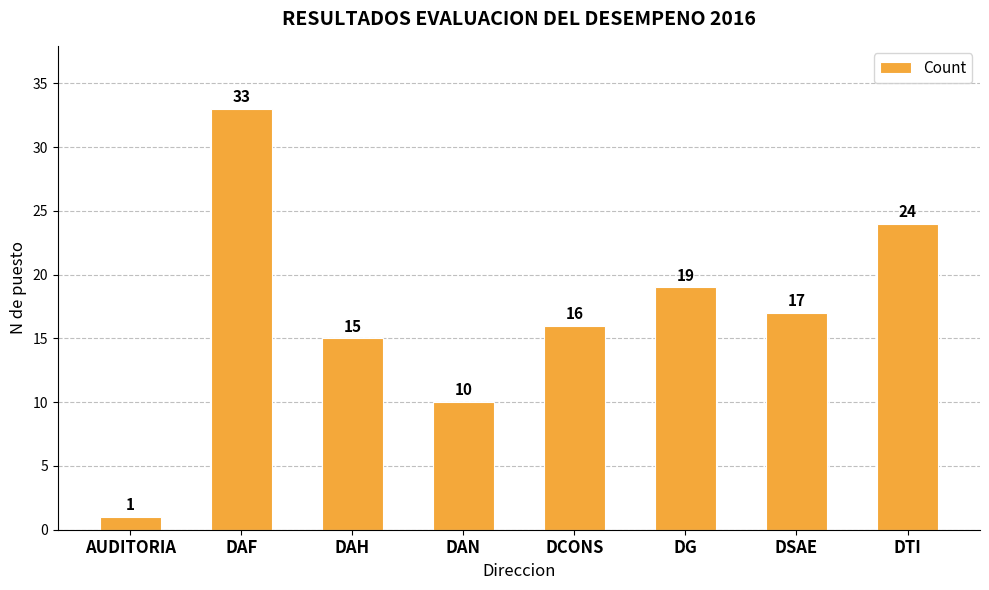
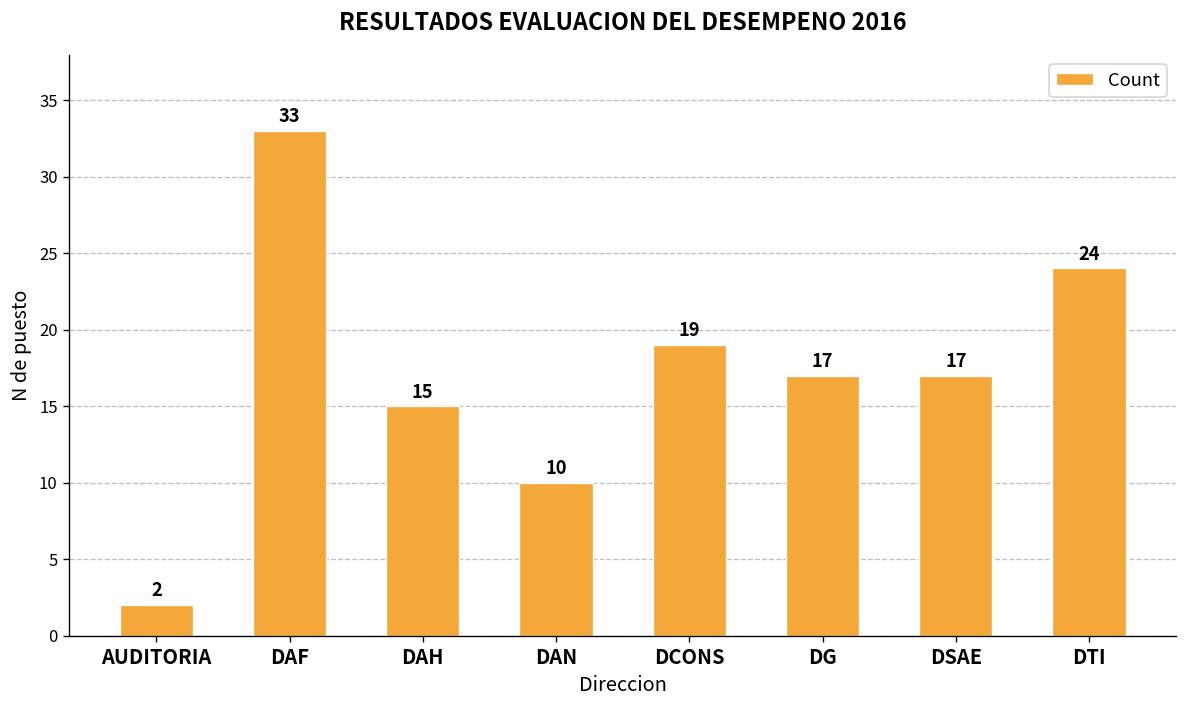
  {
-   "AUDITORIA": 1,
+   "AUDITORIA": 2,
    "DAF": 33,
    "DAH": 15,
    "DAN": 10,
-   "DCONS": 16,
-   "DG": 19,
+   "DCONS": 19,
+   "DG": 17,
    "DSAE": 17,
    "DTI": 24
  }
